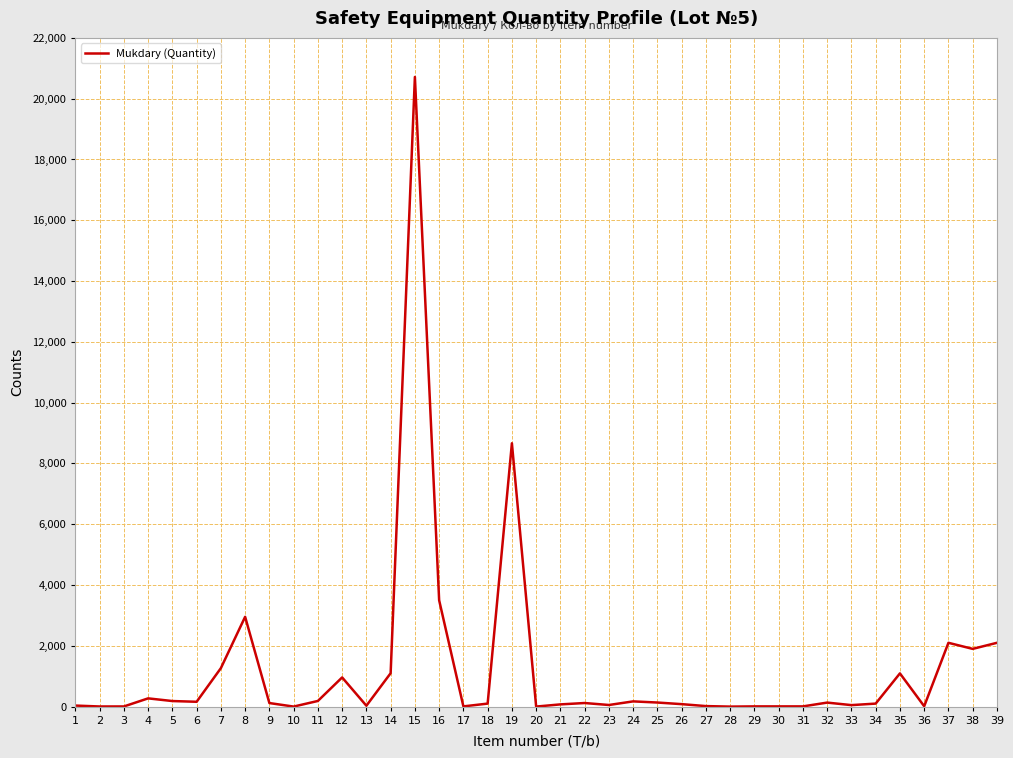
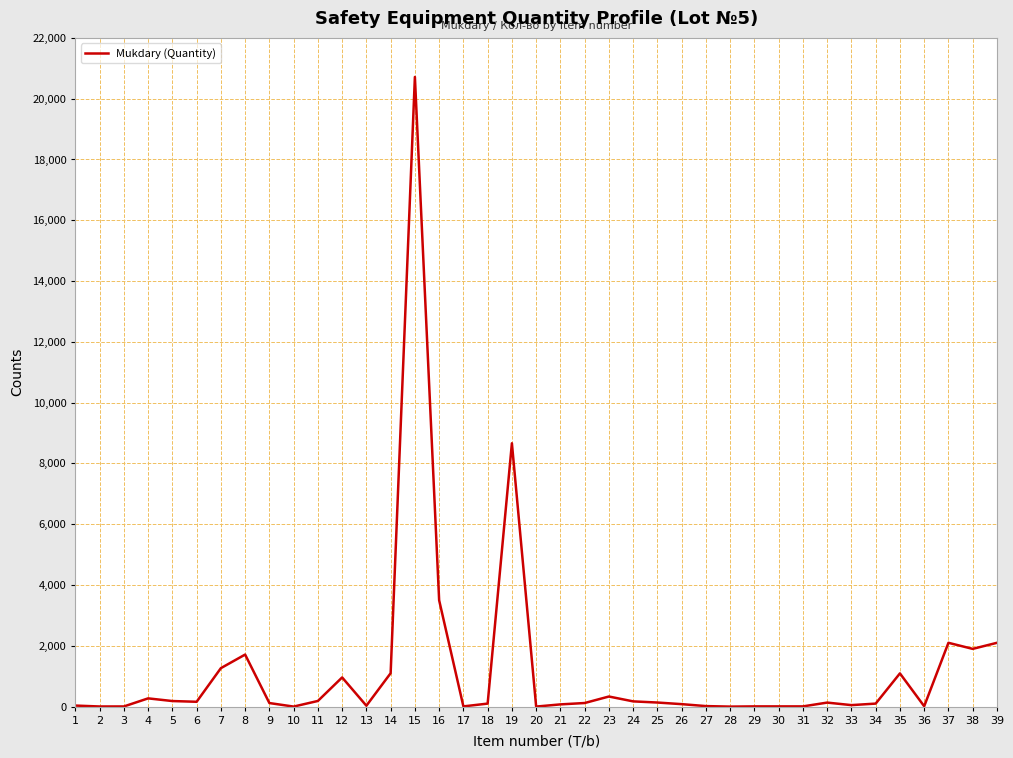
  {
    "1": "0",
    "2": "0",
    "3": "0",
    "4": "300",
    "5": "200",
    "6": "200",
    "7": "1,300",
-   "8": "3,000",
+   "8": "1,700",
    "9": "100",
    "10": "0",
    "11": "200",
    "12": "1,000",
    "13": "0",
    "14": "1,100",
    "15": "20,700",
    "16": "3,500",
    "17": "0",
    "18": "100",
    "19": "8,700",
    "20": "0",
    "21": "100",
    "22": "100",
-   "23": "100",
+   "23": "300",
    "24": "200",
    "25": "100",
    "26": "100",
    "27": "0",
    "28": "0",
    "29": "0",
    "30": "0",
    "31": "0",
    "32": "100",
    "33": "100",
    "34": "100",
    "35": "1,100",
    "36": "0",
    "37": "2,100",
    "38": "1,900",
    "39": "2,100"
  }
